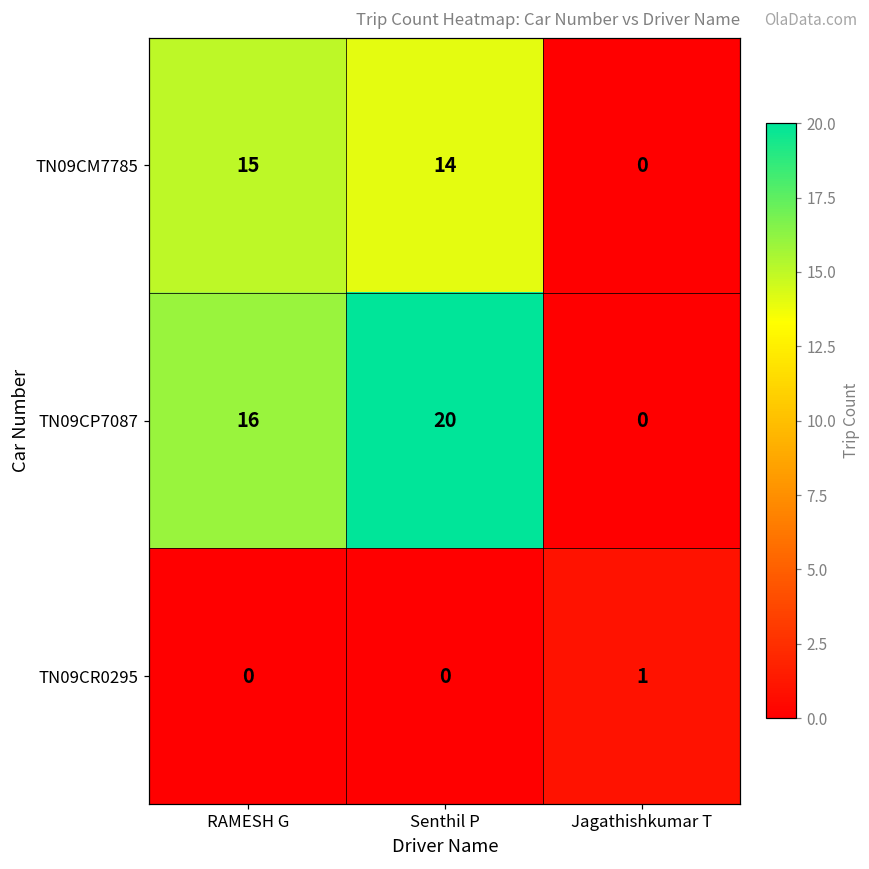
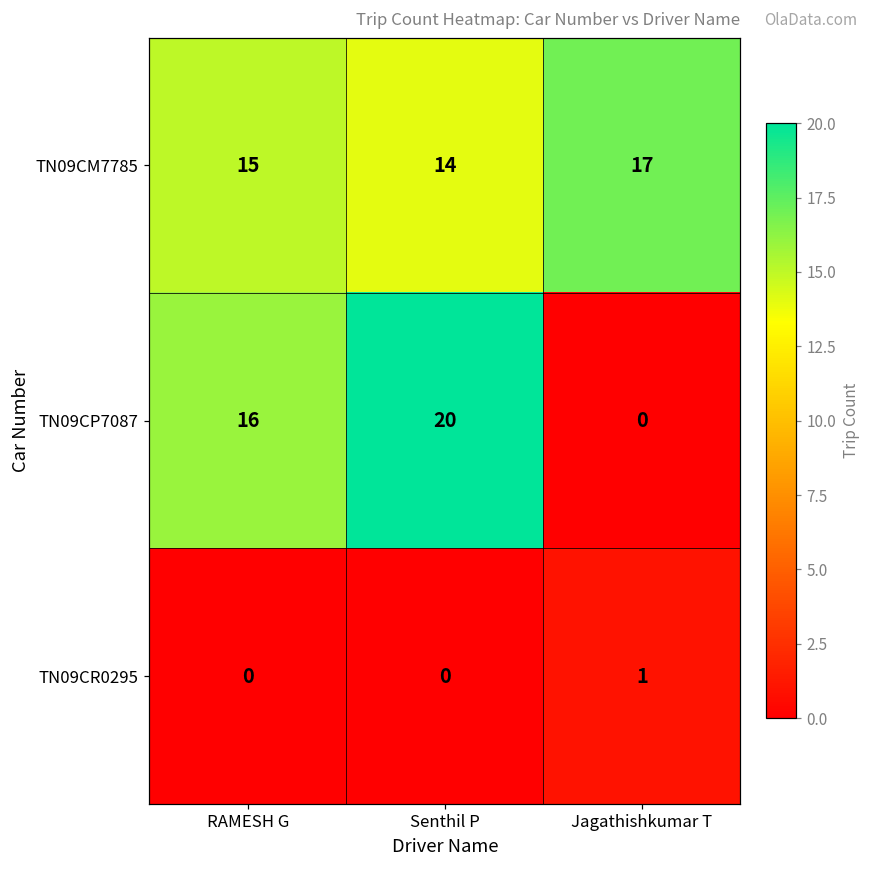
  {
    "TN09CM7785": {
      "RAMESH G": 15,
      "Senthil P": 14,
-     "Jagathishkumar T": 0
+     "Jagathishkumar T": 17
    },
    "TN09CP7087": {
      "RAMESH G": 16,
      "Senthil P": 20,
      "Jagathishkumar T": 0
    },
    "TN09CR0295": {
      "RAMESH G": 0,
      "Senthil P": 0,
      "Jagathishkumar T": 1
    }
  }
